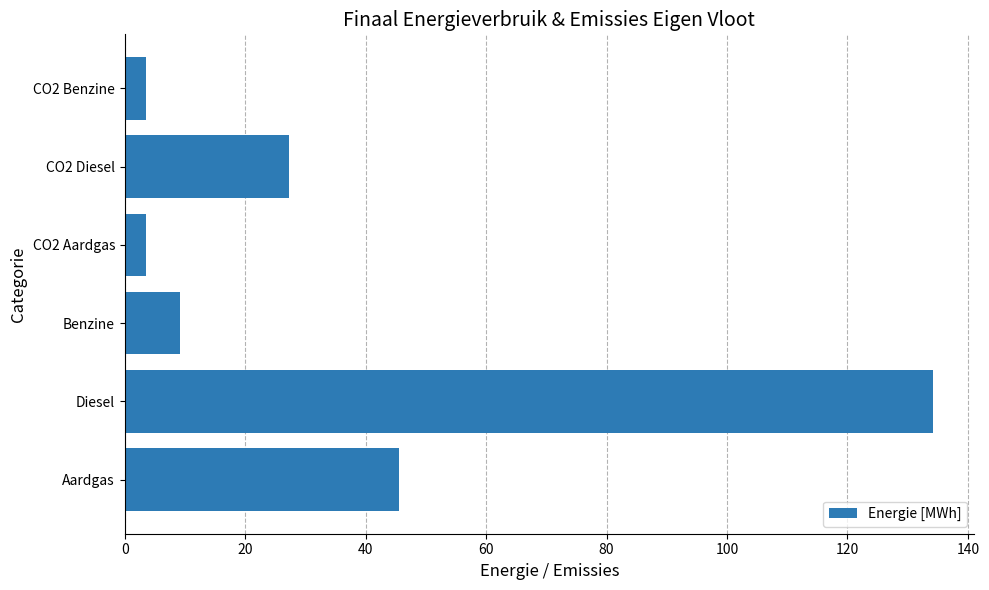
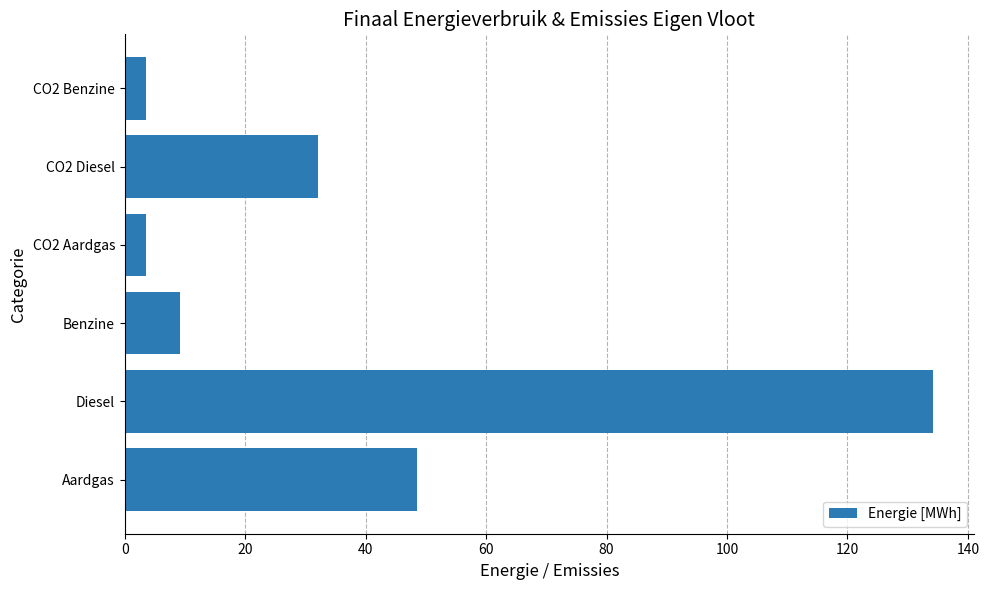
  {
    "CO2 Benzine": 4,
-   "CO2 Diesel": 27,
+   "CO2 Diesel": 32,
    "CO2 Aardgas": 3,
    "Benzine": 9,
    "Diesel": 134,
-   "Aardgas": 46
+   "Aardgas": 48
  }
